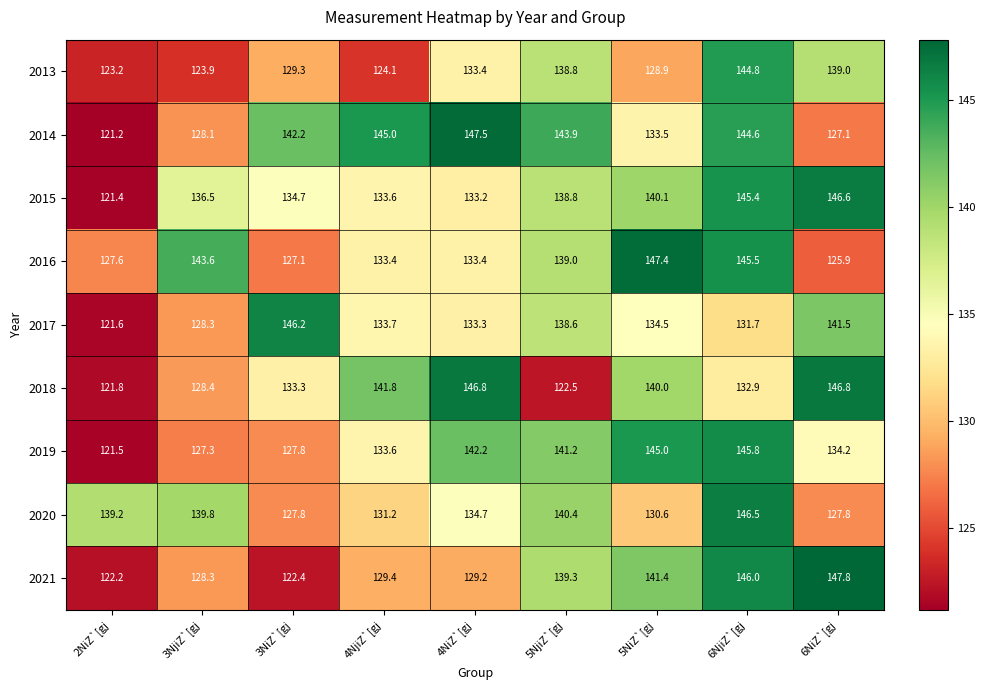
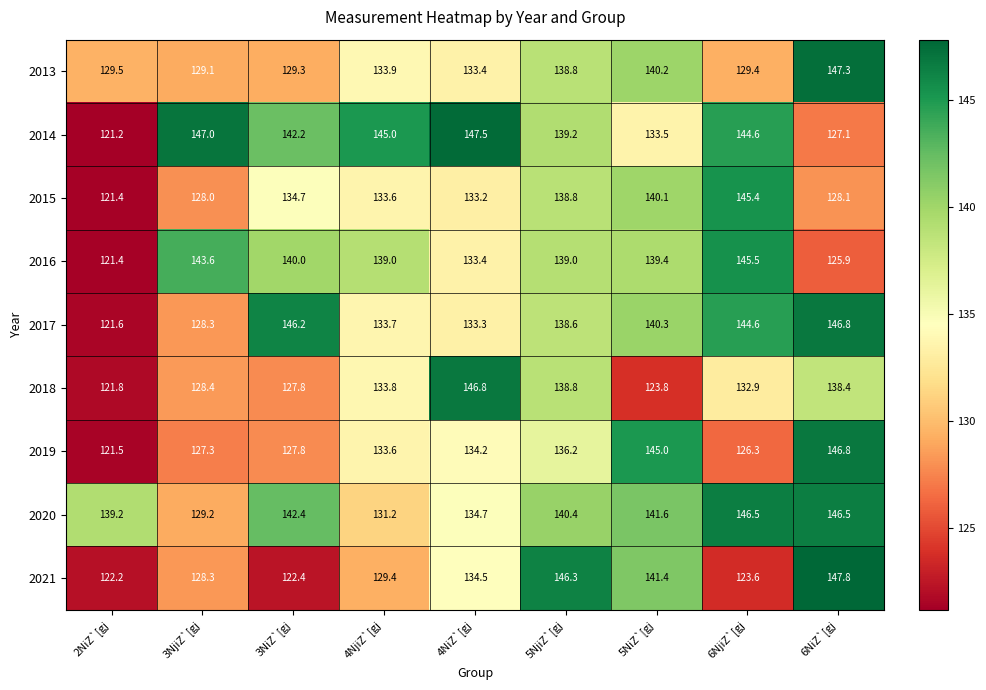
  {
    "2013": {
-     "2NiZ`[gj": 123.2,
-     "3NjiZ`[gj": 123.9,
+     "2NiZ`[gj": 129.5,
+     "3NjiZ`[gj": 129.1,
      "3NiZ`[gj": 129.3,
-     "4NjiZ`[gj": 124.1,
+     "4NjiZ`[gj": 133.9,
      "4NiZ`[gj": 133.4,
      "5NjiZ`[gj": 138.8,
-     "5NiZ`[gj": 128.9,
-     "6NjiZ`[gj": 144.8,
-     "6NiZ`[gj": 139.0
+     "5NiZ`[gj": 140.2,
+     "6NjiZ`[gj": 129.4,
+     "6NiZ`[gj": 147.3
    },
    "2014": {
      "2NiZ`[gj": 121.2,
-     "3NjiZ`[gj": 128.1,
+     "3NjiZ`[gj": 147.0,
      "3NiZ`[gj": 142.2,
      "4NjiZ`[gj": 145.0,
      "4NiZ`[gj": 147.5,
-     "5NjiZ`[gj": 143.9,
+     "5NjiZ`[gj": 139.2,
      "5NiZ`[gj": 133.5,
      "6NjiZ`[gj": 144.6,
      "6NiZ`[gj": 127.1
    },
    "2015": {
      "2NiZ`[gj": 121.4,
-     "3NjiZ`[gj": 136.5,
+     "3NjiZ`[gj": 128.0,
      "3NiZ`[gj": 134.7,
      "4NjiZ`[gj": 133.6,
      "4NiZ`[gj": 133.2,
      "5NjiZ`[gj": 138.8,
      "5NiZ`[gj": 140.1,
      "6NjiZ`[gj": 145.4,
-     "6NiZ`[gj": 146.6
+     "6NiZ`[gj": 128.1
    },
    "2016": {
-     "2NiZ`[gj": 127.6,
+     "2NiZ`[gj": 121.4,
      "3NjiZ`[gj": 143.6,
-     "3NiZ`[gj": 127.1,
-     "4NjiZ`[gj": 133.4,
+     "3NiZ`[gj": 140.0,
+     "4NjiZ`[gj": 139.0,
      "4NiZ`[gj": 133.4,
      "5NjiZ`[gj": 139.0,
-     "5NiZ`[gj": 147.4,
+     "5NiZ`[gj": 139.4,
      "6NjiZ`[gj": 145.5,
      "6NiZ`[gj": 125.9
    },
    "2017": {
      "2NiZ`[gj": 121.6,
      "3NjiZ`[gj": 128.3,
      "3NiZ`[gj": 146.2,
      "4NjiZ`[gj": 133.7,
      "4NiZ`[gj": 133.3,
      "5NjiZ`[gj": 138.6,
-     "5NiZ`[gj": 134.5,
-     "6NjiZ`[gj": 131.7,
-     "6NiZ`[gj": 141.5
+     "5NiZ`[gj": 140.3,
+     "6NjiZ`[gj": 144.6,
+     "6NiZ`[gj": 146.8
    },
    "2018": {
      "2NiZ`[gj": 121.8,
      "3NjiZ`[gj": 128.4,
-     "3NiZ`[gj": 133.3,
-     "4NjiZ`[gj": 141.8,
+     "3NiZ`[gj": 127.8,
+     "4NjiZ`[gj": 133.8,
      "4NiZ`[gj": 146.8,
-     "5NjiZ`[gj": 122.5,
-     "5NiZ`[gj": 140.0,
+     "5NjiZ`[gj": 138.8,
+     "5NiZ`[gj": 123.8,
      "6NjiZ`[gj": 132.9,
-     "6NiZ`[gj": 146.8
+     "6NiZ`[gj": 138.4
    },
    "2019": {
      "2NiZ`[gj": 121.5,
      "3NjiZ`[gj": 127.3,
      "3NiZ`[gj": 127.8,
      "4NjiZ`[gj": 133.6,
-     "4NiZ`[gj": 142.2,
-     "5NjiZ`[gj": 141.2,
+     "4NiZ`[gj": 134.2,
+     "5NjiZ`[gj": 136.2,
      "5NiZ`[gj": 145.0,
-     "6NjiZ`[gj": 145.8,
-     "6NiZ`[gj": 134.2
+     "6NjiZ`[gj": 126.3,
+     "6NiZ`[gj": 146.8
    },
    "2020": {
      "2NiZ`[gj": 139.2,
-     "3NjiZ`[gj": 139.8,
-     "3NiZ`[gj": 127.8,
+     "3NjiZ`[gj": 129.2,
+     "3NiZ`[gj": 142.4,
      "4NjiZ`[gj": 131.2,
      "4NiZ`[gj": 134.7,
      "5NjiZ`[gj": 140.4,
-     "5NiZ`[gj": 130.6,
+     "5NiZ`[gj": 141.6,
      "6NjiZ`[gj": 146.5,
-     "6NiZ`[gj": 127.8
+     "6NiZ`[gj": 146.5
    },
    "2021": {
      "2NiZ`[gj": 122.2,
      "3NjiZ`[gj": 128.3,
      "3NiZ`[gj": 122.4,
      "4NjiZ`[gj": 129.4,
-     "4NiZ`[gj": 129.2,
-     "5NjiZ`[gj": 139.3,
+     "4NiZ`[gj": 134.5,
+     "5NjiZ`[gj": 146.3,
      "5NiZ`[gj": 141.4,
-     "6NjiZ`[gj": 146.0,
+     "6NjiZ`[gj": 123.6,
      "6NiZ`[gj": 147.8
    }
  }
